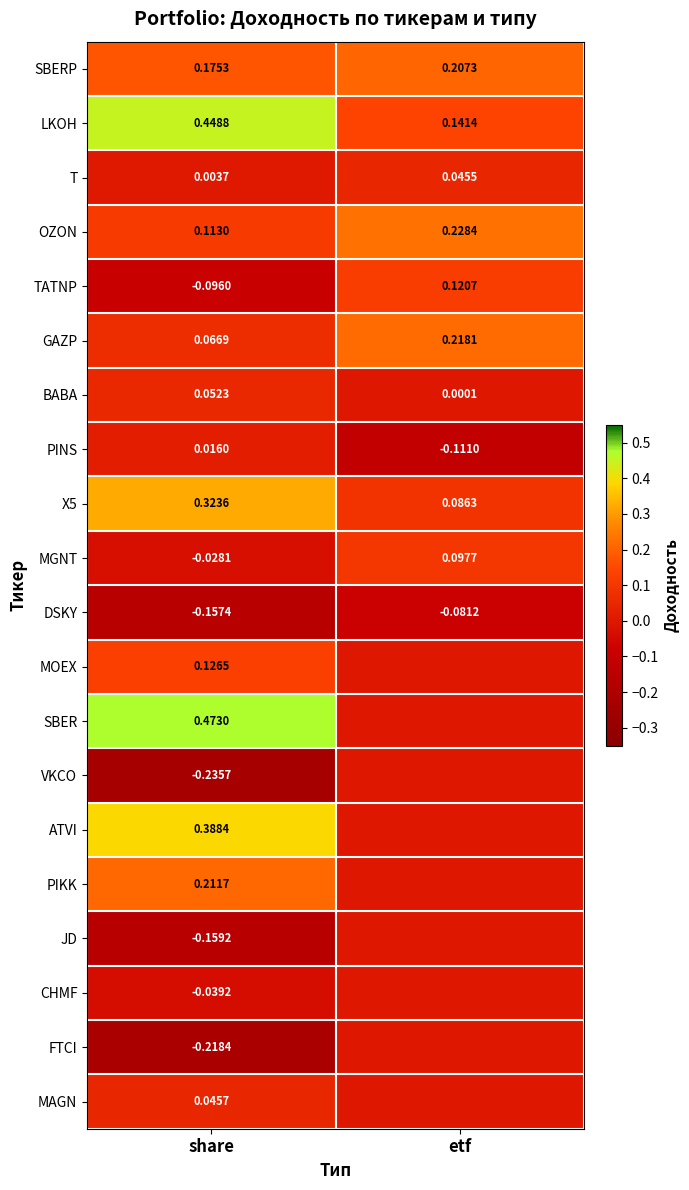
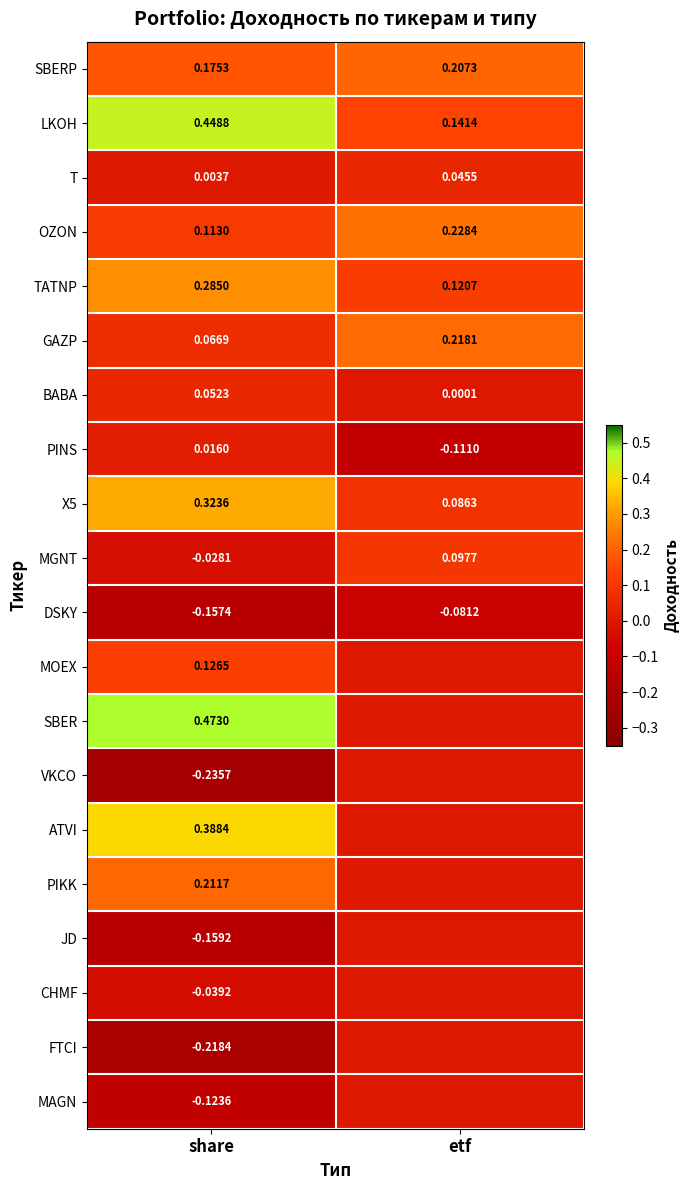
  {
    "SBERP": {
      "share": 0.1753,
      "etf": 0.2073
    },
    "LKOH": {
      "share": 0.4488,
      "etf": 0.1414
    },
    "T": {
      "share": 0.0037,
      "etf": 0.0455
    },
    "OZON": {
      "share": 0.1130,
      "etf": 0.2284
    },
    "TATNP": {
-     "share": -0.0960,
+     "share": 0.2850,
      "etf": 0.1207
    },
    "GAZP": {
      "share": 0.0669,
      "etf": 0.2181
    },
    "BABA": {
      "share": 0.0523,
      "etf": 0.0001
    },
    "PINS": {
      "share": 0.0160,
      "etf": -0.1110
    },
    "X5": {
      "share": 0.3236,
      "etf": 0.0863
    },
    "MGNT": {
      "share": -0.0281,
      "etf": 0.0977
    },
    "DSKY": {
      "share": -0.1574,
      "etf": -0.0812
    },
    "MOEX": {
      "share": 0.1265
    },
    "SBER": {
      "share": 0.4730
    },
    "VKCO": {
      "share": -0.2357
    },
    "ATVI": {
      "share": 0.3884
    },
    "PIKK": {
      "share": 0.2117
    },
    "JD": {
      "share": -0.1592
    },
    "CHMF": {
      "share": -0.0392
    },
    "FTCI": {
      "share": -0.2184
    },
    "MAGN": {
-     "share": 0.0457
+     "share": -0.1236
    }
  }
